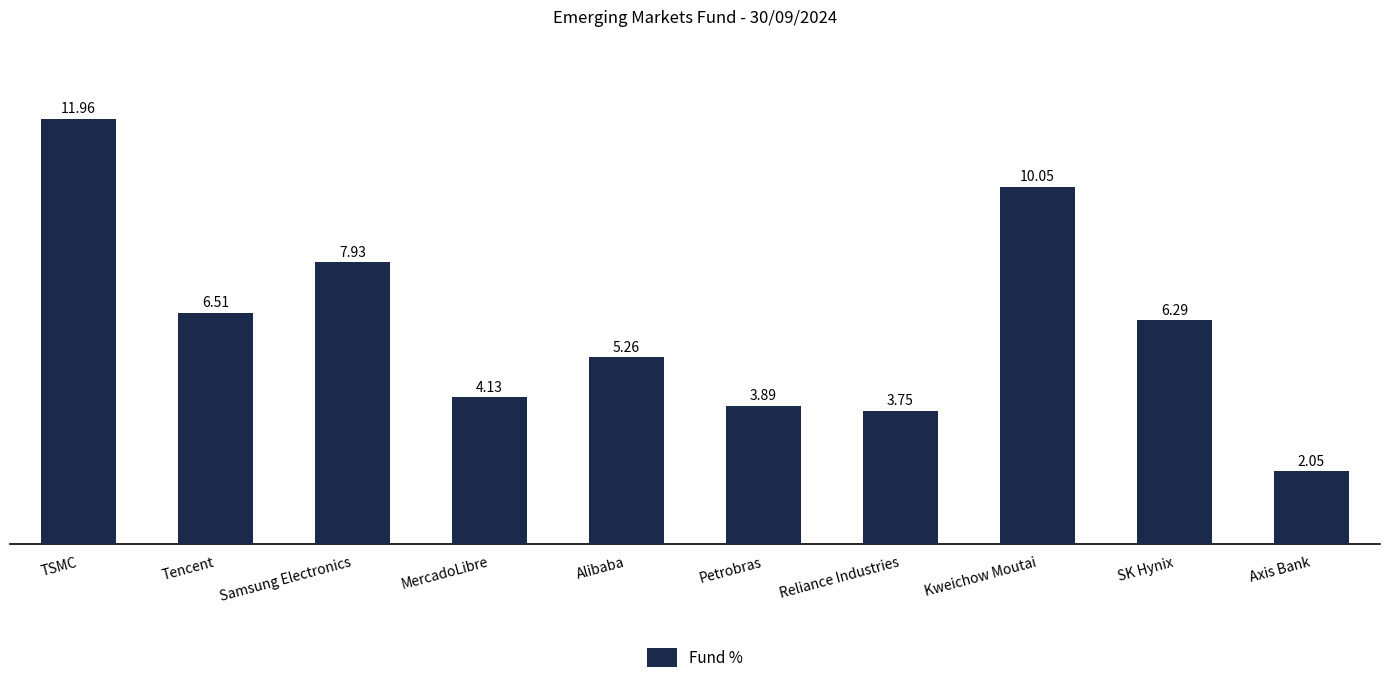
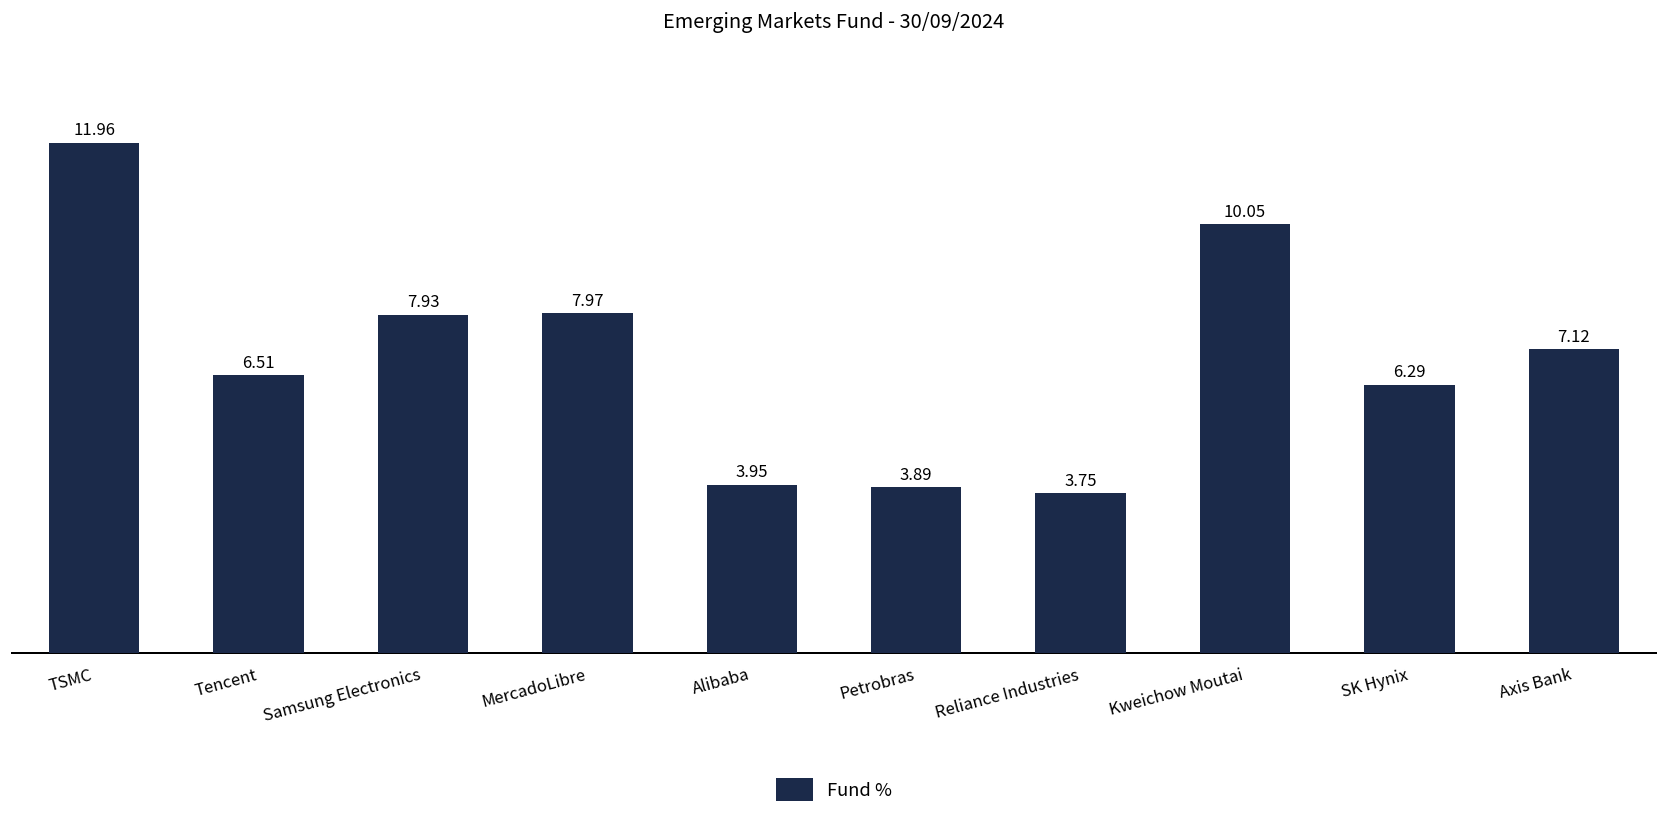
  {
    "TSMC": 11.96,
    "Tencent": 6.51,
    "Samsung Electronics": 7.93,
-   "MercadoLibre": 4.13,
-   "Alibaba": 5.26,
+   "MercadoLibre": 7.97,
+   "Alibaba": 3.95,
    "Petrobras": 3.89,
    "Reliance Industries": 3.75,
    "Kweichow Moutai": 10.05,
    "SK Hynix": 6.29,
-   "Axis Bank": 2.05
+   "Axis Bank": 7.12
  }
